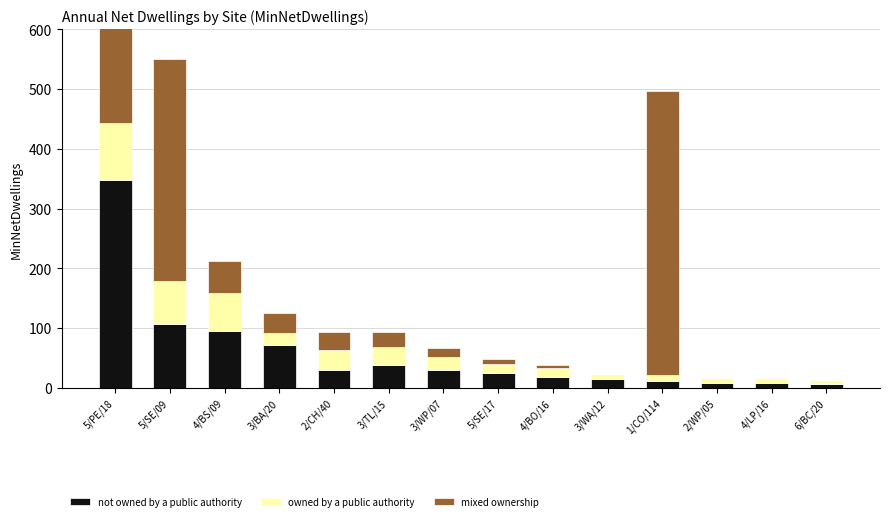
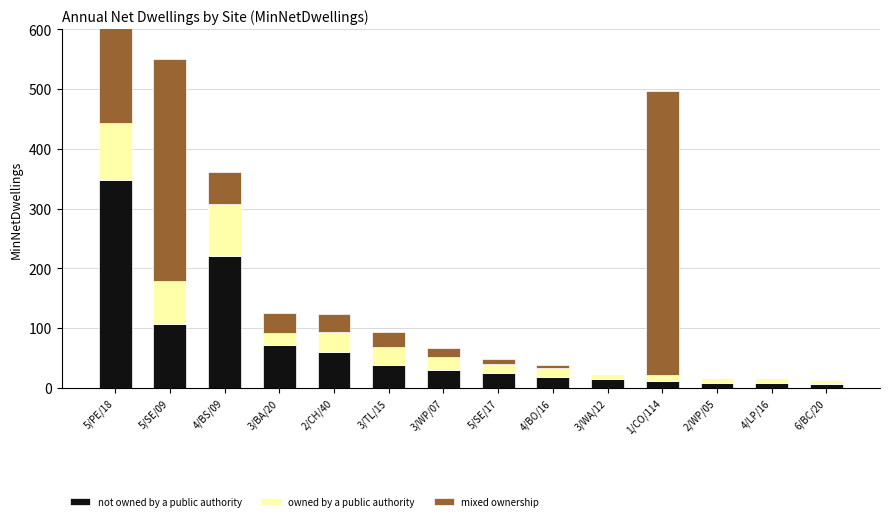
  {
    "not owned by a public authority": {
      "5/PE/18": 350,
      "5/SE/09": 110,
-     "4/BS/09": 100,
+     "4/BS/09": 220,
      "3/BA/20": 70,
-     "2/CH/40": 30,
+     "2/CH/40": 60,
      "3/TL/15": 40,
      "3/WP/07": 30,
      "5/SE/17": 30,
      "4/BO/16": 20,
      "3/WA/12": 20,
      "1/CO/114": 10,
      "2/WP/05": 10,
      "4/LP/16": 10,
      "6/BC/20": 10
    },
    "owned by a public authority": {
      "5/PE/18": 100,
      "5/SE/09": 70,
-     "4/BS/09": 60,
+     "4/BS/09": 90,
      "3/BA/20": 20,
      "2/CH/40": 30,
      "3/TL/15": 30,
      "3/WP/07": 20,
      "5/SE/17": 20,
      "4/BO/16": 10,
      "3/WA/12": 10,
      "1/CO/114": 10,
      "2/WP/05": 10,
      "4/LP/16": 10,
      "6/BC/20": 10
    },
    "mixed ownership": {
      "5/SE/09": 370,
      "4/BS/09": 50,
      "3/BA/20": 30,
      "2/CH/40": 30,
      "3/TL/15": 30,
      "3/WP/07": 10,
      "5/SE/17": 10,
      "4/BO/16": 10,
      "3/WA/12": 0,
      "1/CO/114": 480,
      "2/WP/05": 0,
      "4/LP/16": 0,
      "6/BC/20": 0
    }
  }
